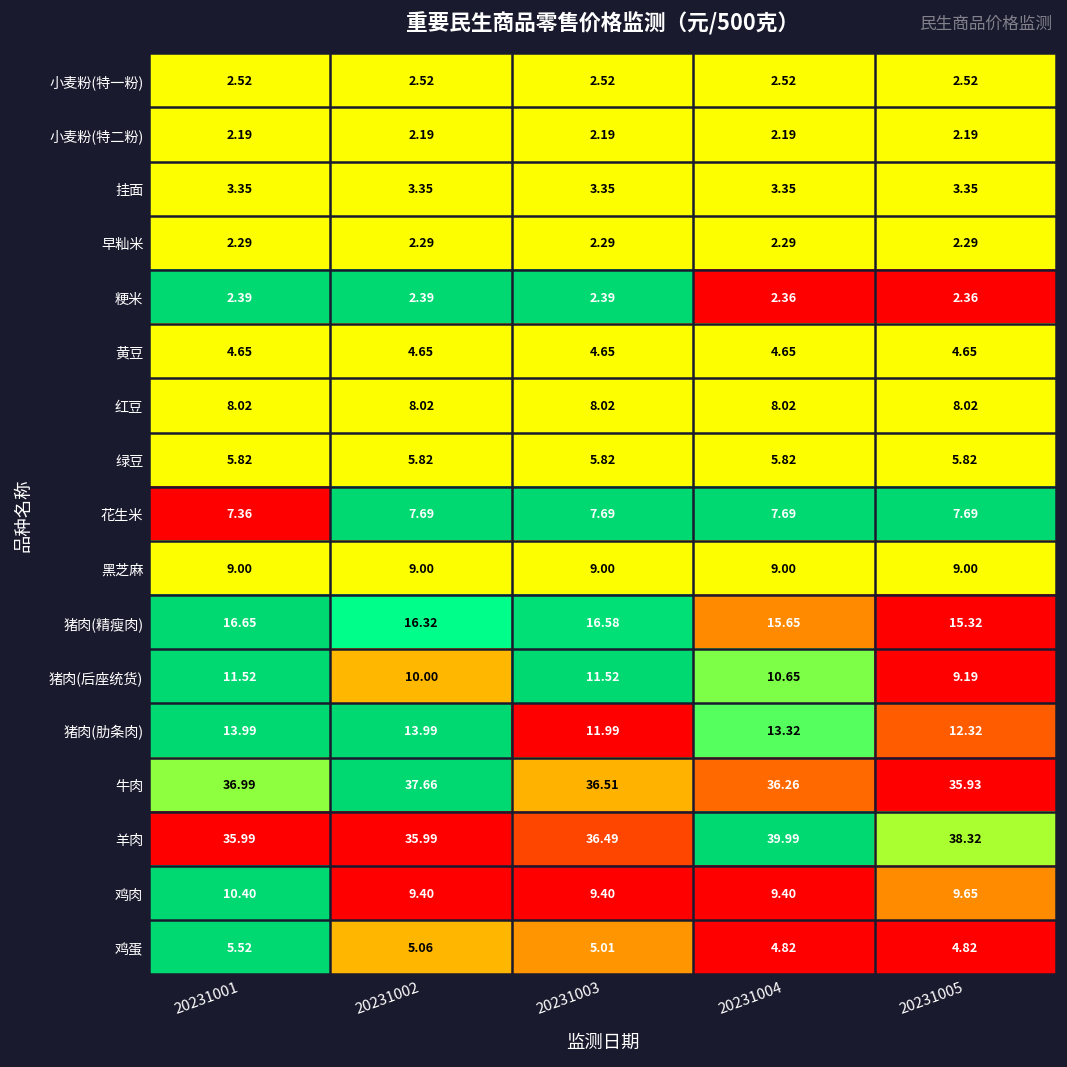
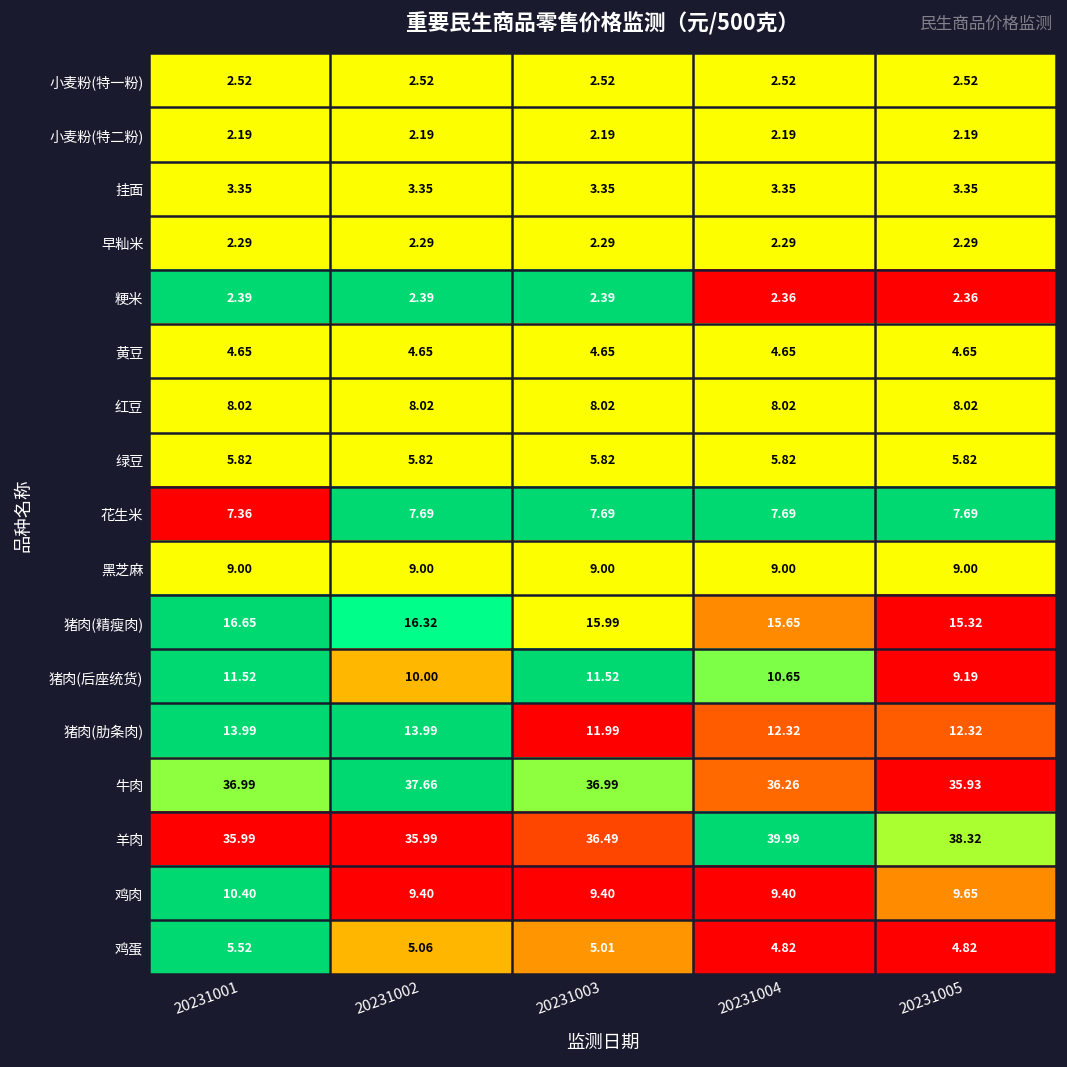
  {
    "小麦粉(特一粉)": {
      "20231001": 2.52,
      "20231002": 2.52,
      "20231003": 2.52,
      "20231004": 2.52,
      "20231005": 2.52
    },
    "小麦粉(特二粉)": {
      "20231001": 2.19,
      "20231002": 2.19,
      "20231003": 2.19,
      "20231004": 2.19,
      "20231005": 2.19
    },
    "挂面": {
      "20231001": 3.35,
      "20231002": 3.35,
      "20231003": 3.35,
      "20231004": 3.35,
      "20231005": 3.35
    },
    "早籼米": {
      "20231001": 2.29,
      "20231002": 2.29,
      "20231003": 2.29,
      "20231004": 2.29,
      "20231005": 2.29
    },
    "粳米": {
      "20231001": 2.39,
      "20231002": 2.39,
      "20231003": 2.39,
      "20231004": 2.36,
      "20231005": 2.36
    },
    "黄豆": {
      "20231001": 4.65,
      "20231002": 4.65,
      "20231003": 4.65,
      "20231004": 4.65,
      "20231005": 4.65
    },
    "红豆": {
      "20231001": 8.02,
      "20231002": 8.02,
      "20231003": 8.02,
      "20231004": 8.02,
      "20231005": 8.02
    },
    "绿豆": {
      "20231001": 5.82,
      "20231002": 5.82,
      "20231003": 5.82,
      "20231004": 5.82,
      "20231005": 5.82
    },
    "花生米": {
      "20231001": 7.36,
      "20231002": 7.69,
      "20231003": 7.69,
      "20231004": 7.69,
      "20231005": 7.69
    },
    "黑芝麻": {
      "20231001": 9.00,
      "20231002": 9.00,
      "20231003": 9.00,
      "20231004": 9.00,
      "20231005": 9.00
    },
    "猪肉(精瘦肉)": {
      "20231001": 16.65,
      "20231002": 16.32,
-     "20231003": 16.58,
+     "20231003": 15.99,
      "20231004": 15.65,
      "20231005": 15.32
    },
    "猪肉(后座统货)": {
      "20231001": 11.52,
      "20231002": 10.00,
      "20231003": 11.52,
      "20231004": 10.65,
      "20231005": 9.19
    },
    "猪肉(肋条肉)": {
      "20231001": 13.99,
      "20231002": 13.99,
      "20231003": 11.99,
-     "20231004": 13.32,
+     "20231004": 12.32,
      "20231005": 12.32
    },
    "牛肉": {
      "20231001": 36.99,
      "20231002": 37.66,
-     "20231003": 36.51,
+     "20231003": 36.99,
      "20231004": 36.26,
      "20231005": 35.93
    },
    "羊肉": {
      "20231001": 35.99,
      "20231002": 35.99,
      "20231003": 36.49,
      "20231004": 39.99,
      "20231005": 38.32
    },
    "鸡肉": {
      "20231001": 10.40,
      "20231002": 9.40,
      "20231003": 9.40,
      "20231004": 9.40,
      "20231005": 9.65
    },
    "鸡蛋": {
      "20231001": 5.52,
      "20231002": 5.06,
      "20231003": 5.01,
      "20231004": 4.82,
      "20231005": 4.82
    }
  }
